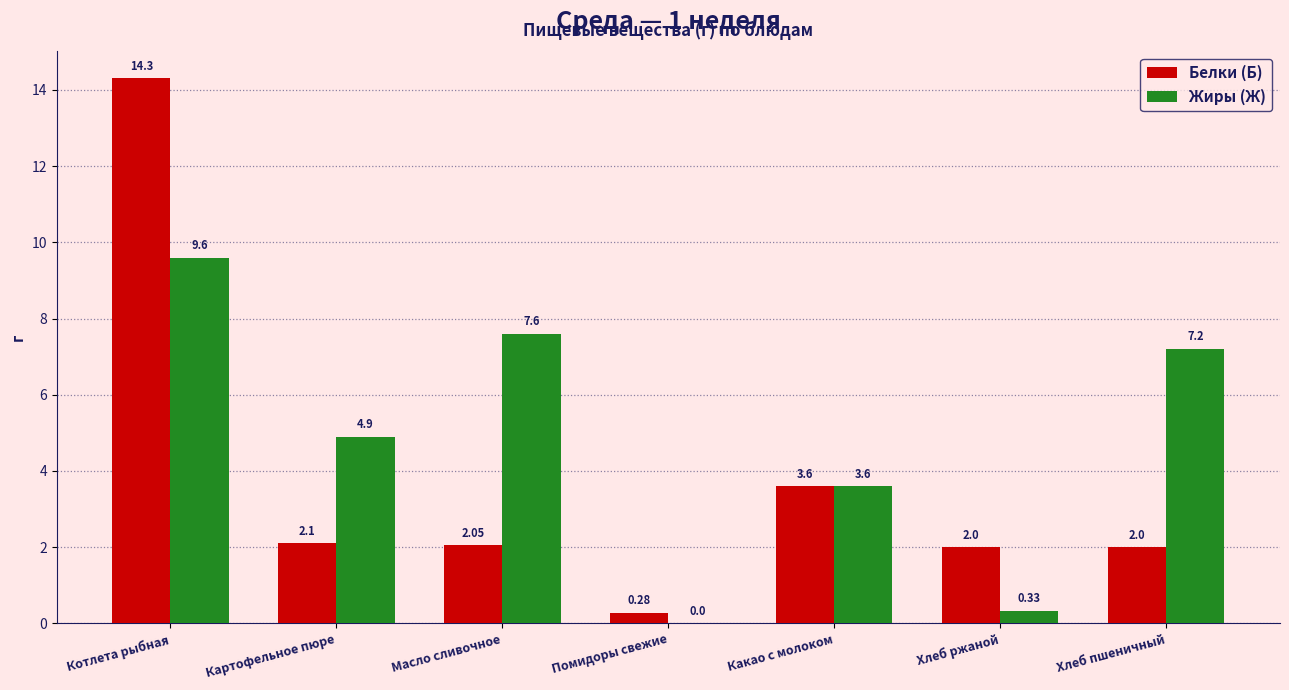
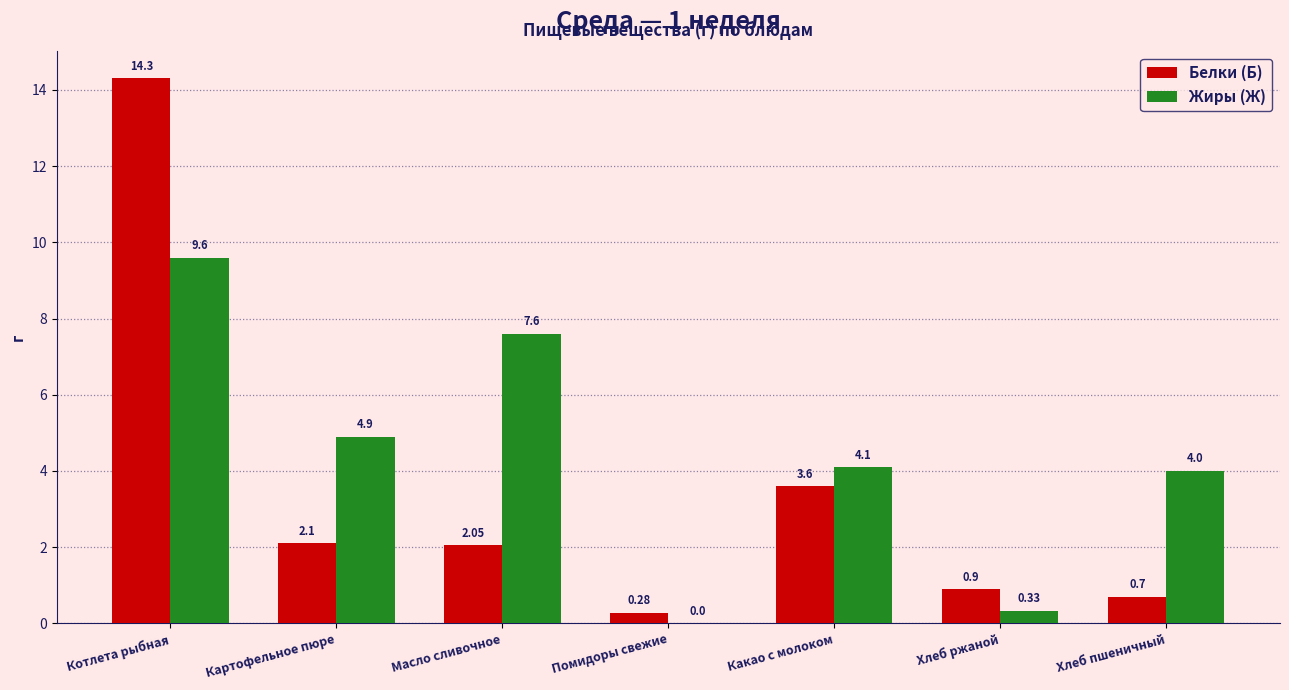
  {
    "Белки (Б)": {
      "Котлета рыбная": 14.3,
      "Картофельное пюре": 2.1,
      "Масло сливочное": 2.05,
      "Помидоры свежие": 0.28,
      "Какао с молоком": 3.6,
-     "Хлеб ржаной": 2.0,
-     "Хлеб пшеничный": 2.0
+     "Хлеб ржаной": 0.9,
+     "Хлеб пшеничный": 0.7
    },
    "Жиры (Ж)": {
      "Котлета рыбная": 9.6,
      "Картофельное пюре": 4.9,
      "Масло сливочное": 7.6,
      "Помидоры свежие": 0.0,
-     "Какао с молоком": 3.6,
+     "Какао с молоком": 4.1,
      "Хлеб ржаной": 0.33,
-     "Хлеб пшеничный": 7.2
+     "Хлеб пшеничный": 4.0
    }
  }
